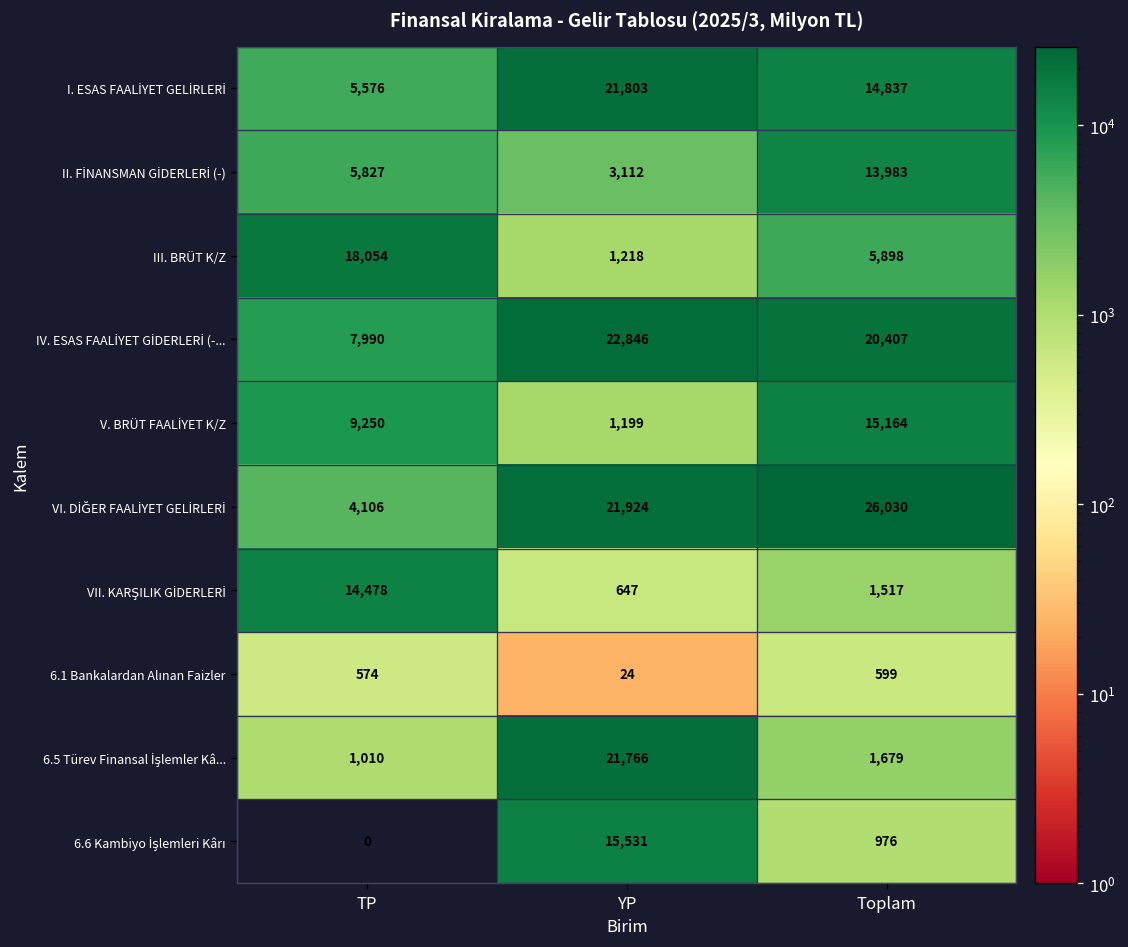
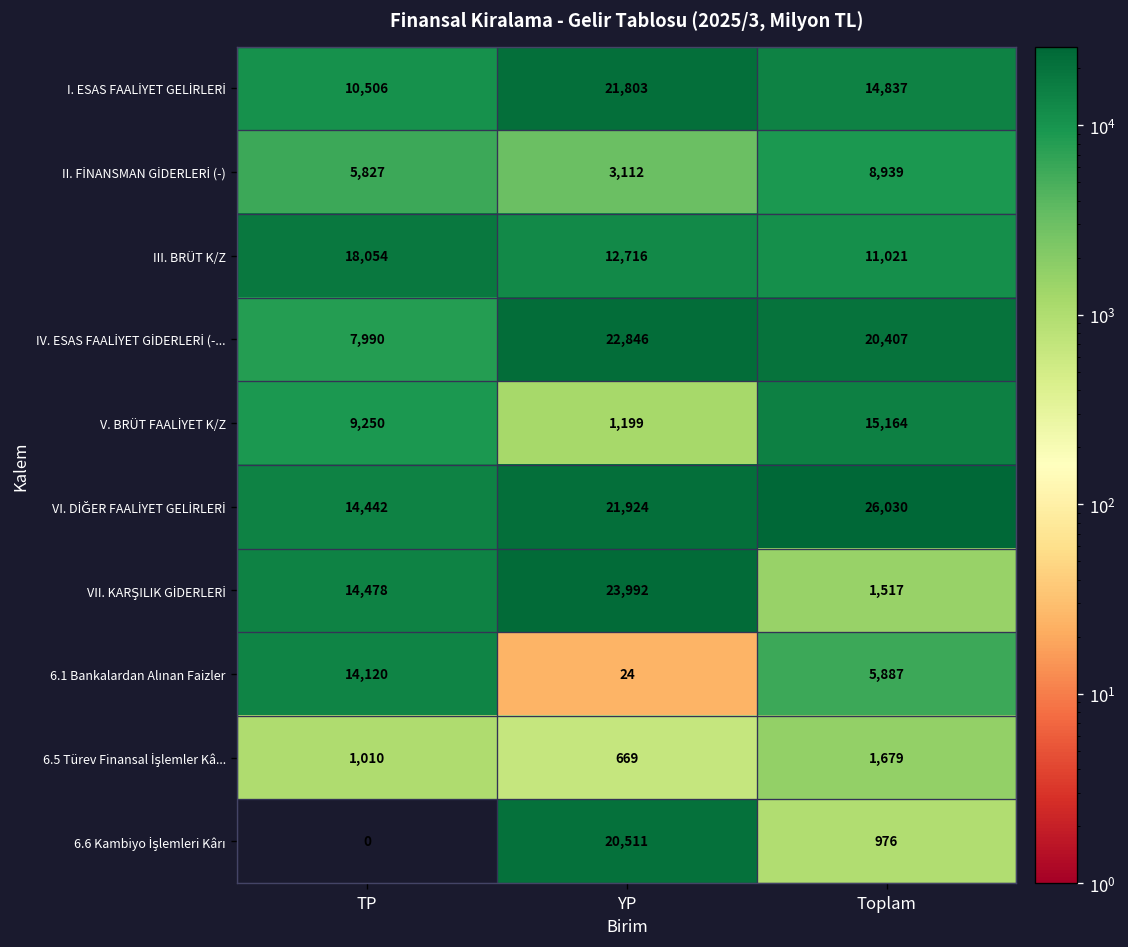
  {
    "I. ESAS FAALİYET GELİRLERİ": {
-     "TP": "5,576",
+     "TP": "10,506",
      "YP": "21,803",
      "Toplam": "14,837"
    },
    "II. FİNANSMAN GİDERLERİ (-)": {
      "TP": "5,827",
      "YP": "3,112",
-     "Toplam": "13,983"
+     "Toplam": "8,939"
    },
    "III. BRÜT K/Z": {
      "TP": "18,054",
-     "YP": "1,218",
-     "Toplam": "5,898"
+     "YP": "12,716",
+     "Toplam": "11,021"
    },
    "IV. ESAS FAALİYET GİDERLERİ (-...": {
      "TP": "7,990",
      "YP": "22,846",
      "Toplam": "20,407"
    },
    "V. BRÜT FAALİYET K/Z": {
      "TP": "9,250",
      "YP": "1,199",
      "Toplam": "15,164"
    },
    "VI. DİĞER FAALİYET GELİRLERİ": {
-     "TP": "4,106",
+     "TP": "14,442",
      "YP": "21,924",
      "Toplam": "26,030"
    },
    "VII. KARŞILIK GİDERLERİ": {
      "TP": "14,478",
-     "YP": "647",
+     "YP": "23,992",
      "Toplam": "1,517"
    },
    "6.1 Bankalardan Alınan Faizler": {
-     "TP": "574",
+     "TP": "14,120",
      "YP": "24",
-     "Toplam": "599"
+     "Toplam": "5,887"
    },
    "6.5 Türev Finansal İşlemler Kâ...": {
      "TP": "1,010",
-     "YP": "21,766",
+     "YP": "669",
      "Toplam": "1,679"
    },
    "6.6 Kambiyo İşlemleri Kârı": {
-     "YP": "15,531",
+     "YP": "20,511",
      "Toplam": "976"
    }
  }
